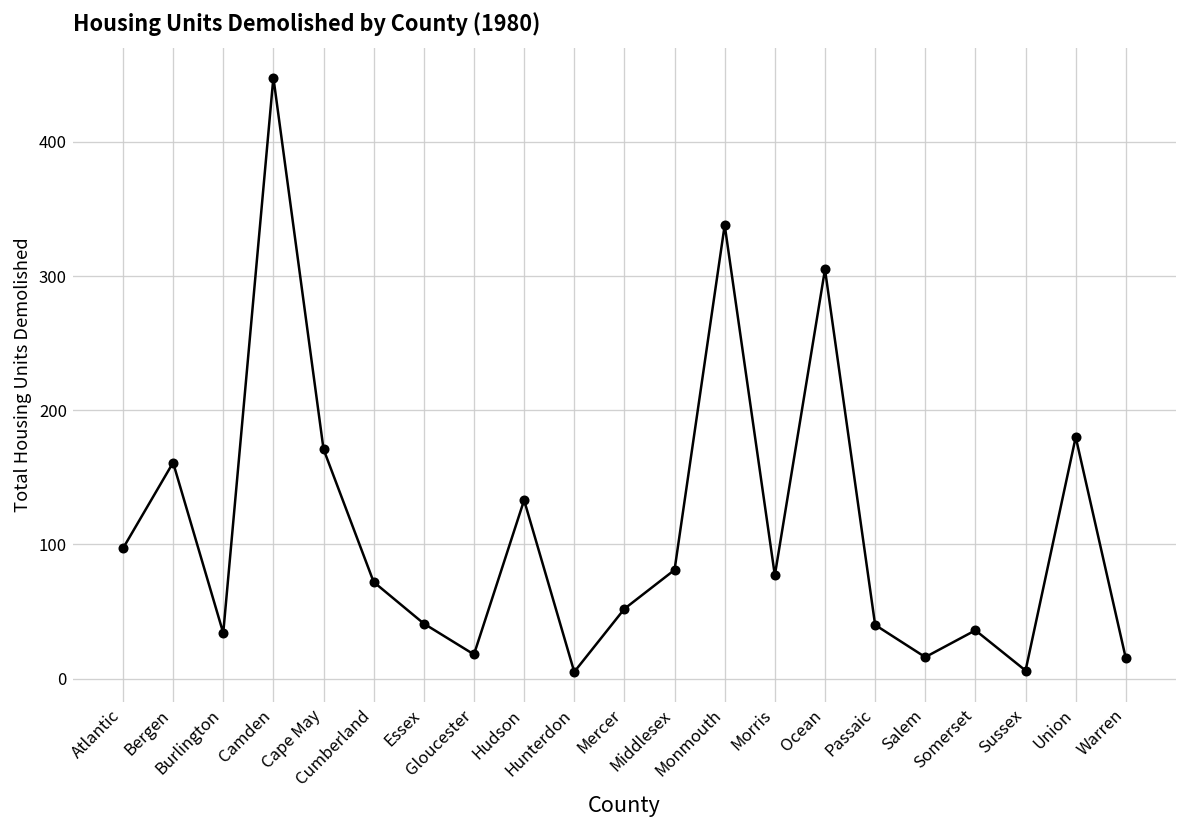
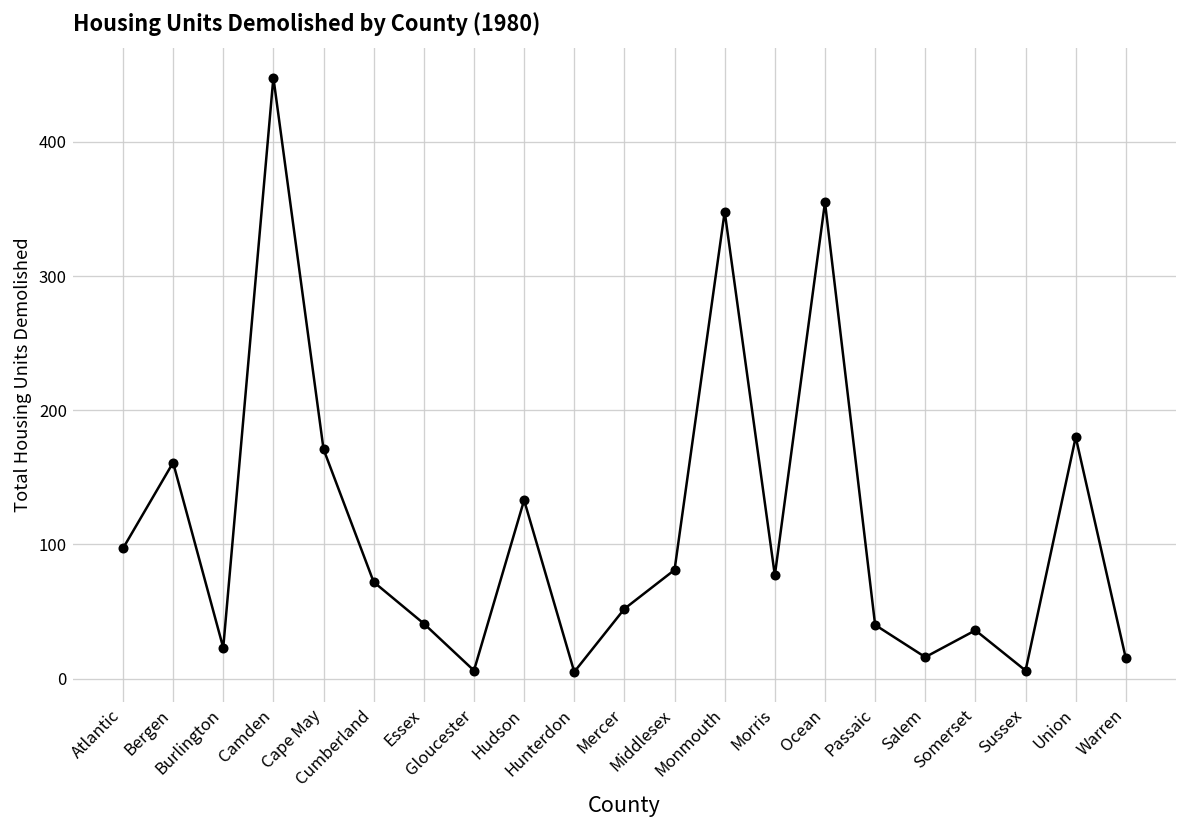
  {
    "Atlantic": 97,
    "Bergen": 161,
-   "Burlington": 34,
+   "Burlington": 23,
    "Camden": 448,
    "Cape May": 171,
    "Cumberland": 72,
    "Essex": 41,
-   "Gloucester": 18,
+   "Gloucester": 6,
    "Hudson": 133,
    "Hunterdon": 5,
    "Mercer": 52,
    "Middlesex": 81,
-   "Monmouth": 338,
+   "Monmouth": 348,
    "Morris": 77,
-   "Ocean": 305,
+   "Ocean": 355,
    "Passaic": 40,
    "Salem": 16,
    "Somerset": 36,
    "Sussex": 6,
    "Union": 180,
    "Warren": 15
  }
